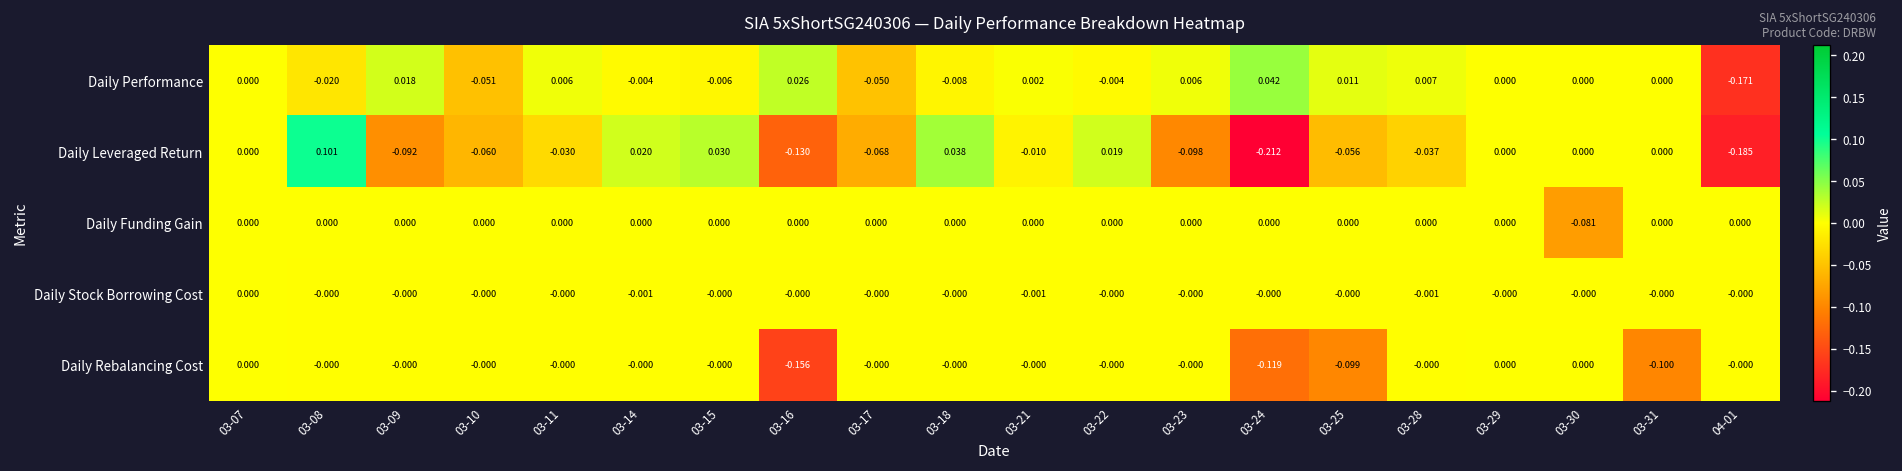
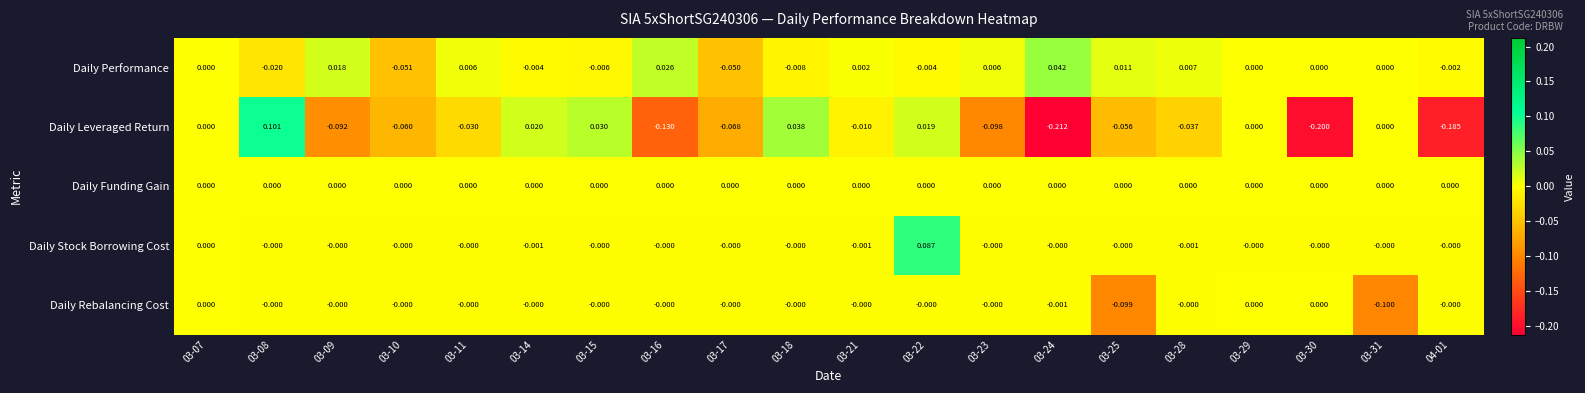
  {
    "Daily Performance": {
      "03-07": 0.000,
      "03-08": -0.020,
      "03-09": 0.018,
      "03-10": -0.051,
      "03-11": 0.006,
      "03-14": -0.004,
      "03-15": -0.006,
      "03-16": 0.026,
      "03-17": -0.050,
      "03-18": -0.008,
      "03-21": 0.002,
      "03-22": -0.004,
      "03-23": 0.006,
      "03-24": 0.042,
      "03-25": 0.011,
      "03-28": 0.007,
      "03-29": 0.000,
      "03-30": 0.000,
      "03-31": 0.000,
-     "04-01": -0.171
+     "04-01": -0.002
    },
    "Daily Leveraged Return": {
      "03-07": 0.000,
      "03-08": 0.101,
      "03-09": -0.092,
      "03-10": -0.060,
      "03-11": -0.030,
      "03-14": 0.020,
      "03-15": 0.030,
      "03-16": -0.130,
      "03-17": -0.068,
      "03-18": 0.038,
      "03-21": -0.010,
      "03-22": 0.019,
      "03-23": -0.098,
      "03-24": -0.212,
      "03-25": -0.056,
      "03-28": -0.037,
      "03-29": 0.000,
-     "03-30": 0.000,
+     "03-30": -0.200,
      "03-31": 0.000,
      "04-01": -0.185
    },
    "Daily Funding Gain": {
      "03-07": 0.000,
      "03-08": 0.000,
      "03-09": 0.000,
      "03-10": 0.000,
      "03-11": 0.000,
      "03-14": 0.000,
      "03-15": 0.000,
      "03-16": 0.000,
      "03-17": 0.000,
      "03-18": 0.000,
      "03-21": 0.000,
      "03-22": 0.000,
      "03-23": 0.000,
      "03-24": 0.000,
      "03-25": 0.000,
      "03-28": 0.000,
      "03-29": 0.000,
-     "03-30": -0.081,
+     "03-30": 0.000,
      "03-31": 0.000,
      "04-01": 0.000
    },
    "Daily Stock Borrowing Cost": {
      "03-07": 0.000,
      "03-08": -0.000,
      "03-09": -0.000,
      "03-10": -0.000,
      "03-11": -0.000,
      "03-14": -0.001,
      "03-15": -0.000,
      "03-16": -0.000,
      "03-17": -0.000,
      "03-18": -0.000,
      "03-21": -0.001,
-     "03-22": -0.000,
+     "03-22": 0.087,
      "03-23": -0.000,
      "03-24": -0.000,
      "03-25": -0.000,
      "03-28": -0.001,
      "03-29": -0.000,
      "03-30": -0.000,
      "03-31": -0.000,
      "04-01": -0.000
    },
    "Daily Rebalancing Cost": {
      "03-07": 0.000,
      "03-08": -0.000,
      "03-09": -0.000,
      "03-10": -0.000,
      "03-11": -0.000,
      "03-14": -0.000,
      "03-15": -0.000,
-     "03-16": -0.156,
+     "03-16": -0.000,
      "03-17": -0.000,
      "03-18": -0.000,
      "03-21": -0.000,
      "03-22": -0.000,
      "03-23": -0.000,
-     "03-24": -0.119,
+     "03-24": -0.001,
      "03-25": -0.099,
      "03-28": -0.000,
      "03-29": 0.000,
      "03-30": 0.000,
      "03-31": -0.100,
      "04-01": -0.000
    }
  }
